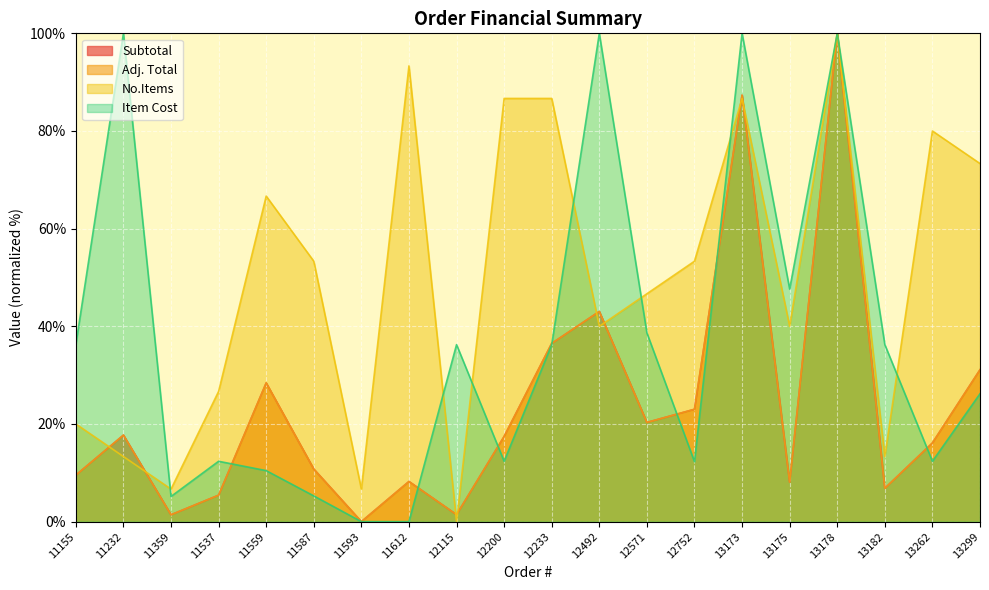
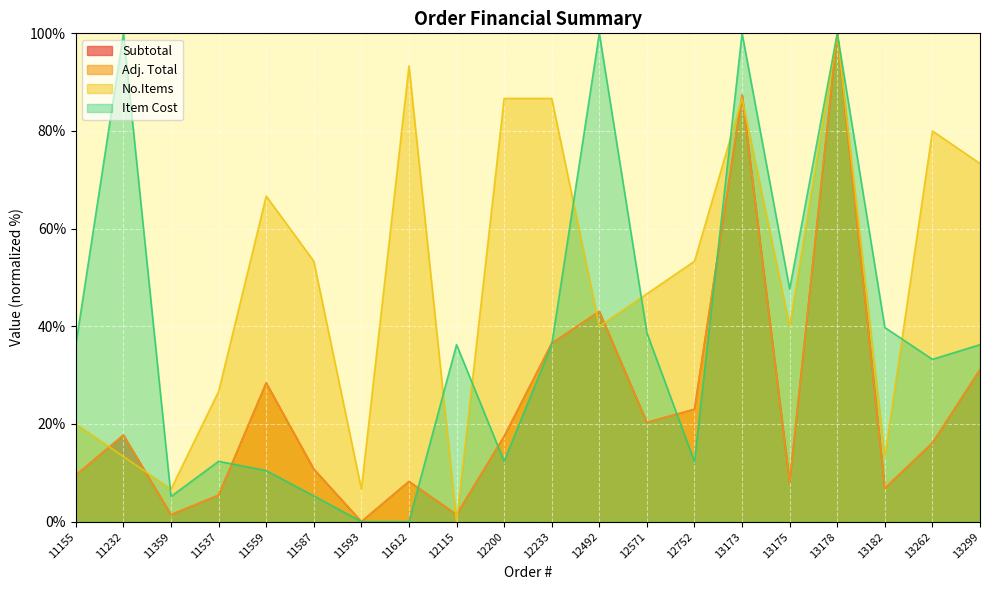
  {
    "Item Cost": {
      "11155": "36%",
      "11232": "100%",
      "11359": "5%",
      "11537": "12%",
      "11559": "10%",
      "11587": "5%",
      "11612": "0%",
      "12115": "36%",
      "12200": "12%",
      "12492": "100%",
      "12571": "39%",
      "12752": "12%",
      "13173": "100%",
      "13175": "48%",
-     "13182": "36%",
-     "13262": "12%",
-     "13299": "26%"
+     "13182": "40%",
+     "13262": "33%",
+     "13299": "36%"
    }
  }
